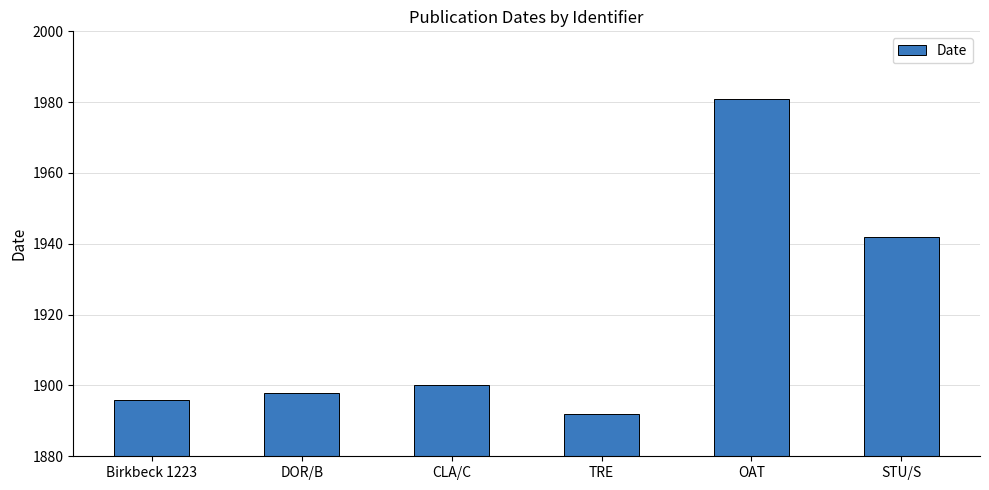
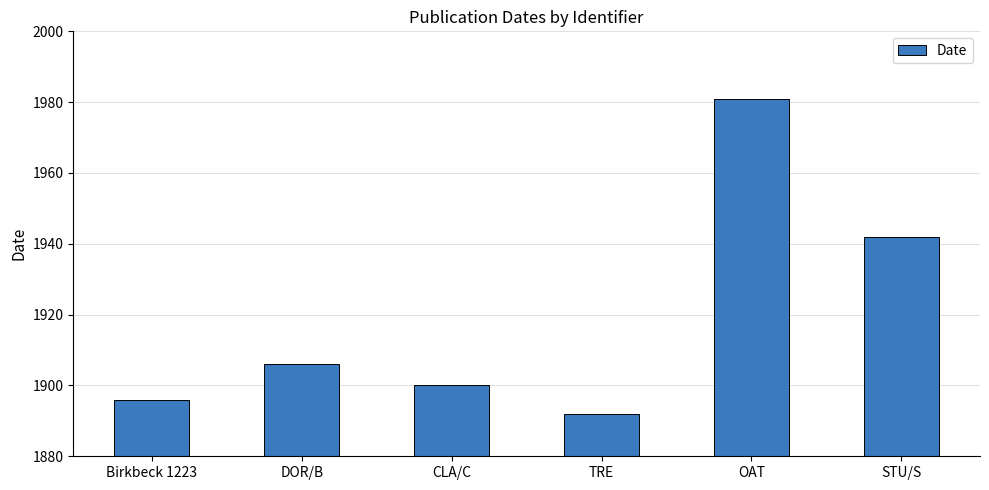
  {
    "Birkbeck 1223": 1896,
-   "DOR/B": 1898,
+   "DOR/B": 1906,
    "CLA/C": 1900,
    "TRE": 1892,
    "OAT": 1981,
    "STU/S": 1942
  }
